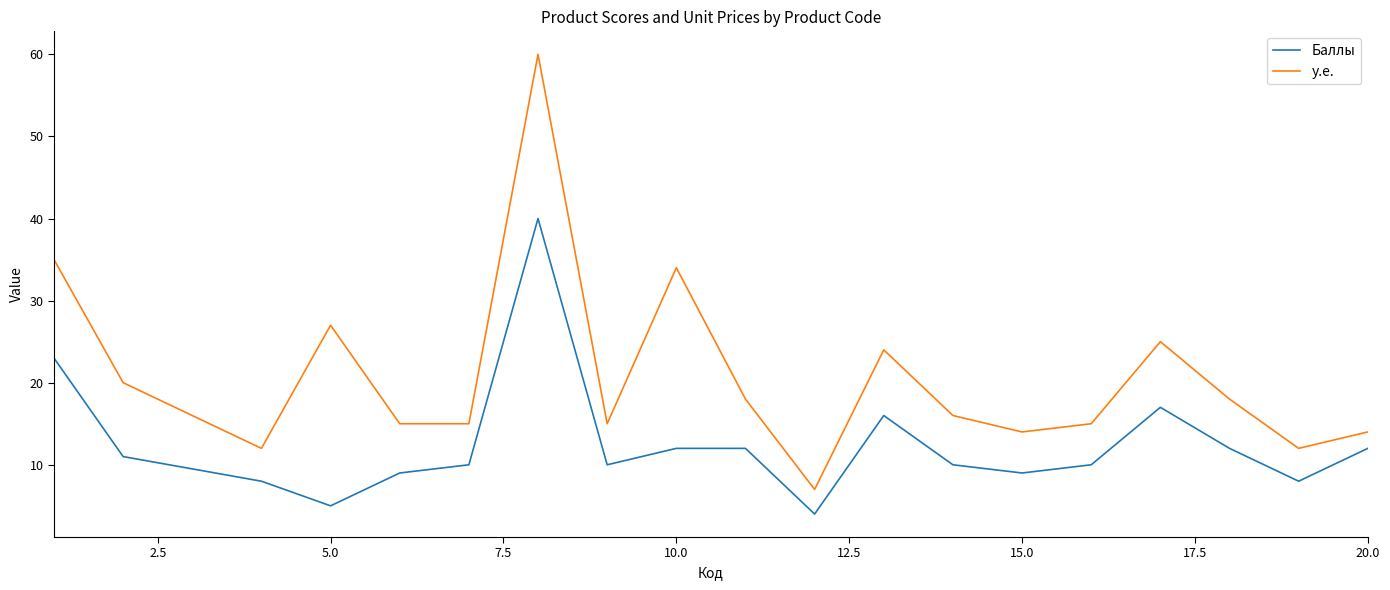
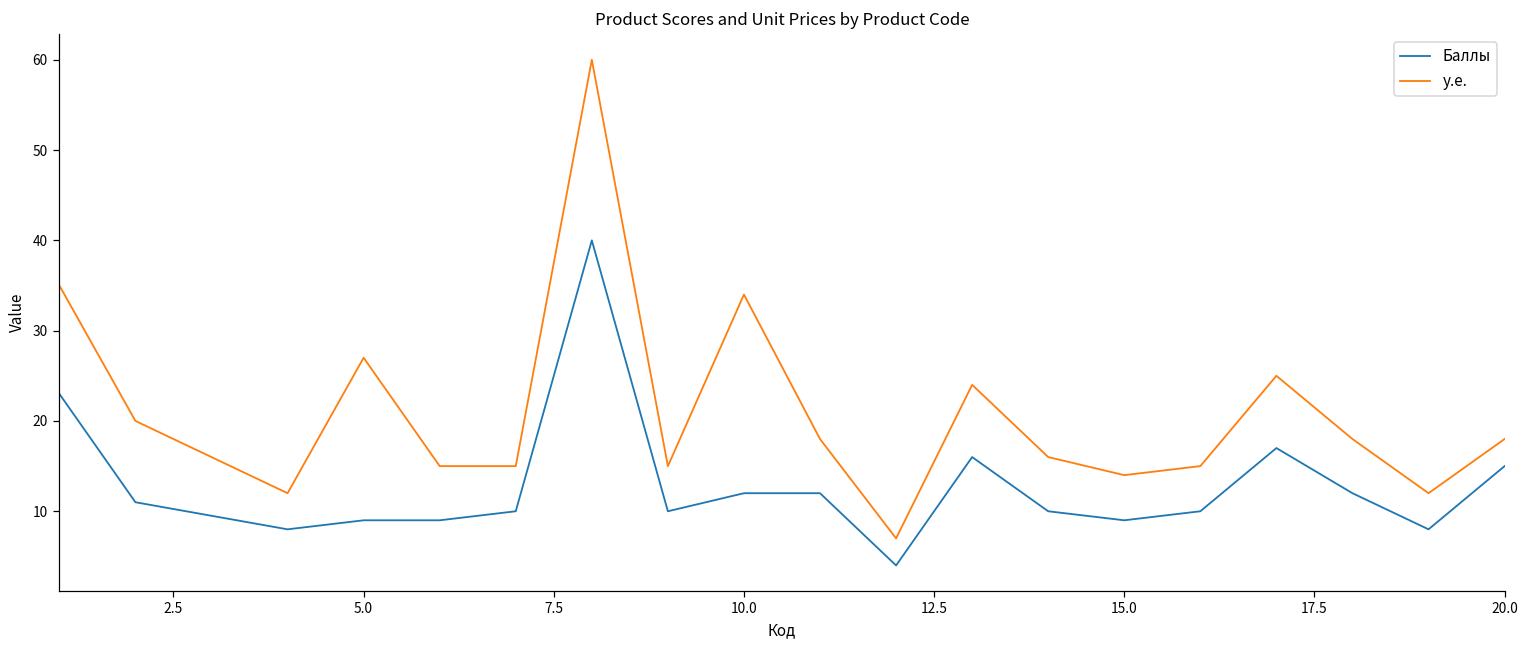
  {
    "Баллы": {
-     "5.0": 5,
+     "5.0": 9,
      "10.0": 12,
      "15.0": 9,
-     "20.0": 12
+     "20.0": 15
    },
    "у.е.": {
      "5.0": 27,
      "10.0": 34,
      "15.0": 14,
-     "20.0": 14
+     "20.0": 18
    }
  }
